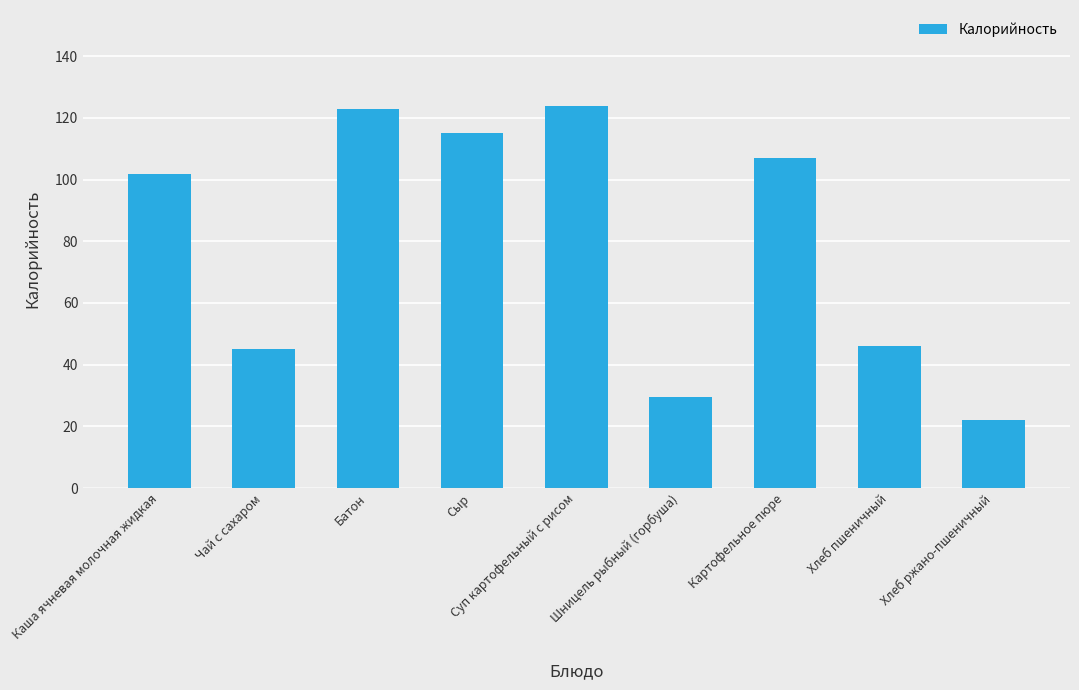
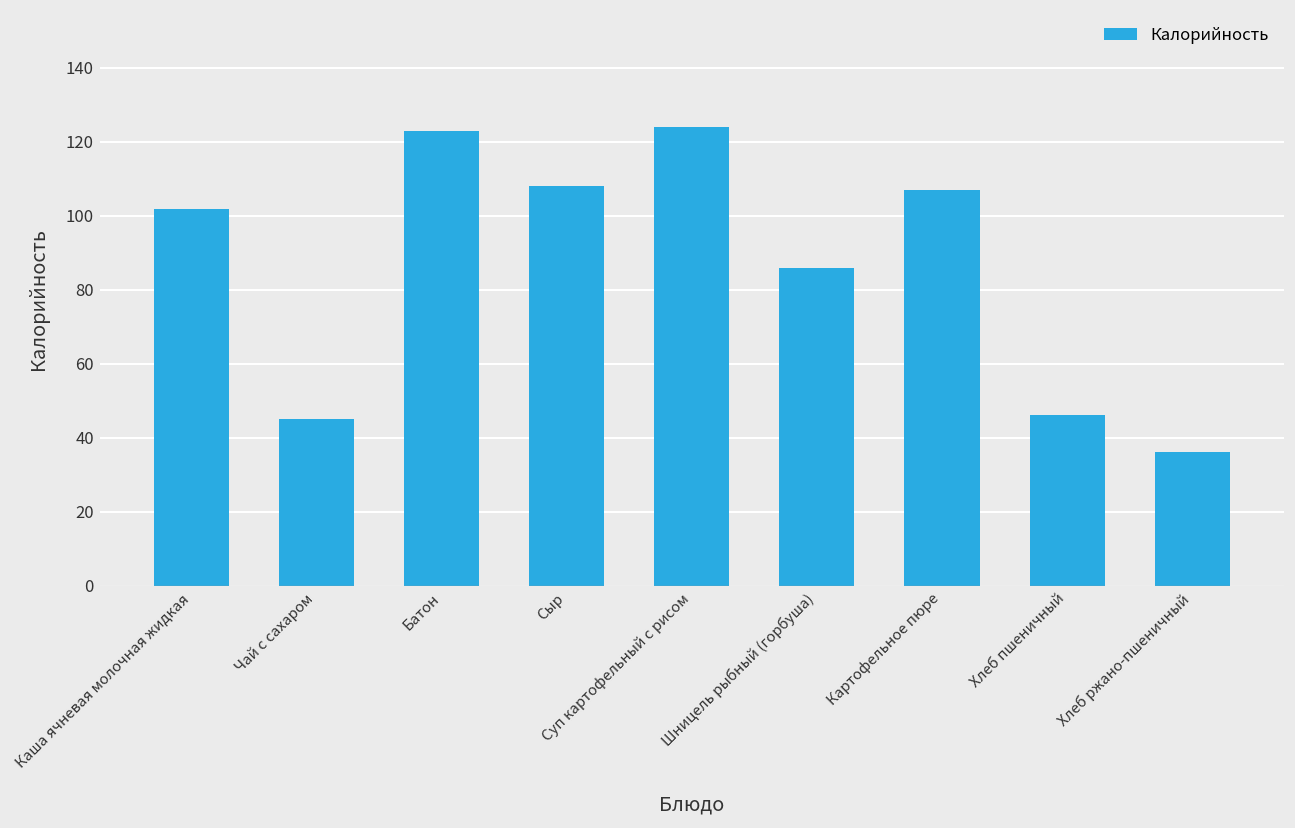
  {
    "Каша ячневая молочная жидкая": 102,
    "Чай с сахаром": 45,
    "Батон": 123,
-   "Сыр": 115,
+   "Сыр": 108,
    "Суп картофельный с рисом": 124,
-   "Шницель рыбный (горбуша)": 30,
+   "Шницель рыбный (горбуша)": 86,
    "Картофельное пюре": 107,
    "Хлеб пшеничный": 46,
-   "Хлеб ржано-пшеничный": 22
+   "Хлеб ржано-пшеничный": 36
  }
